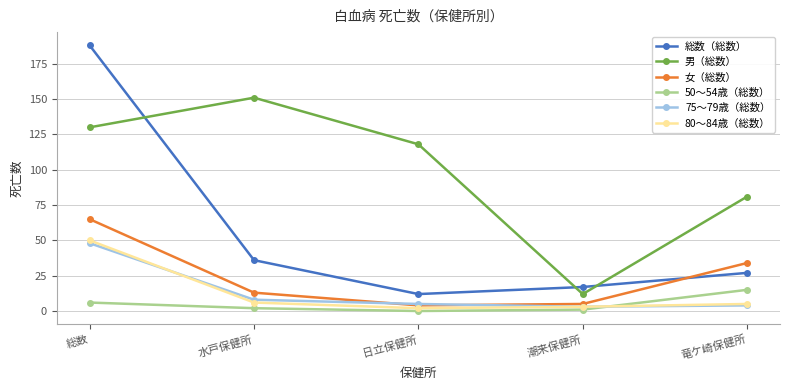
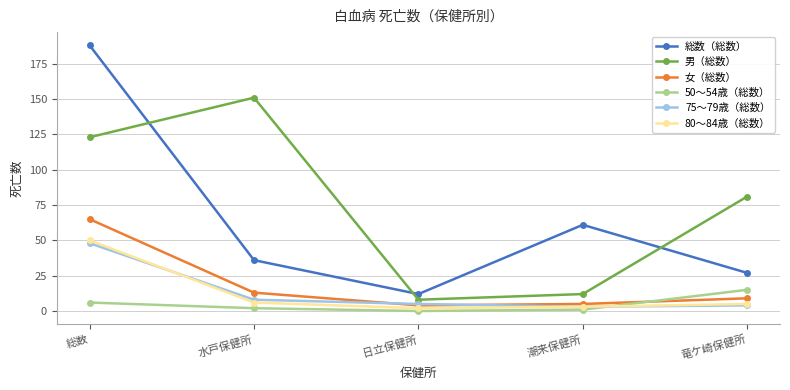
  {
    "総数（総数）": {
      "総数": 188,
      "水戸保健所": 36,
      "日立保健所": 12,
-     "潮来保健所": 17,
+     "潮来保健所": 61,
      "竜ケ崎保健所": 27
    },
    "男（総数）": {
-     "総数": 130,
+     "総数": 123,
      "水戸保健所": 151,
-     "日立保健所": 118,
+     "日立保健所": 8,
      "潮来保健所": 12,
      "竜ケ崎保健所": 81
    },
    "女（総数）": {
      "総数": 65,
      "水戸保健所": 13,
      "潮来保健所": 5,
-     "竜ケ崎保健所": 34
+     "竜ケ崎保健所": 9
    },
    "50〜54歳（総数）": {
      "総数": 6,
      "水戸保健所": 2,
      "日立保健所": 0,
      "潮来保健所": 1,
      "竜ケ崎保健所": 15
    },
    "75〜79歳（総数）": {
      "総数": 48,
      "水戸保健所": 8
    },
    "80〜84歳（総数）": {
      "総数": 50,
      "水戸保健所": 6,
      "日立保健所": 2
    }
  }
